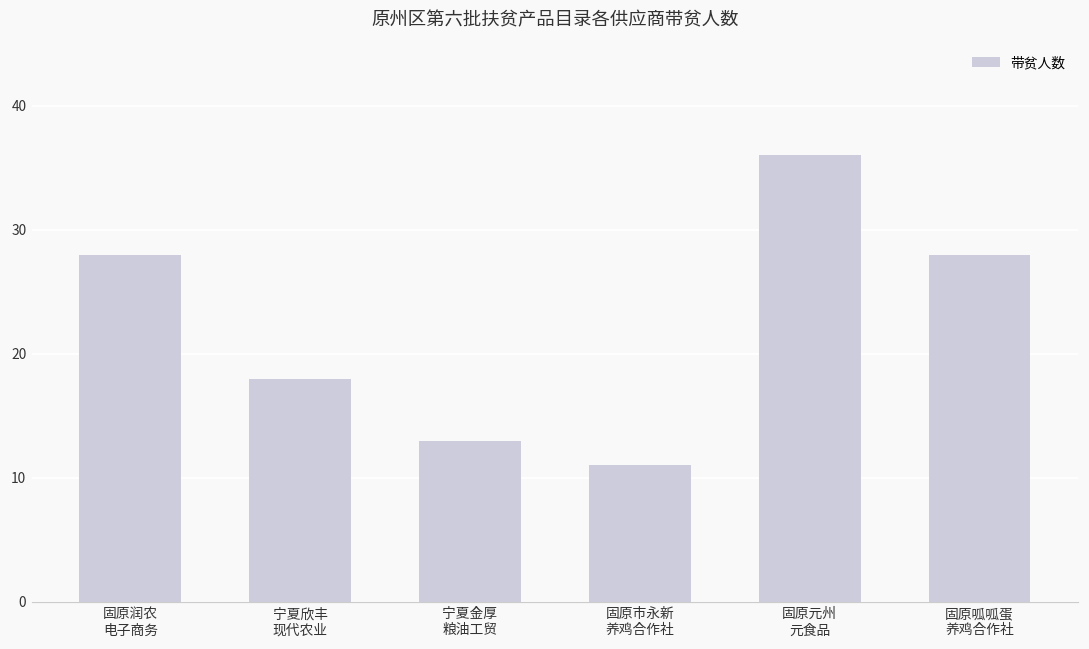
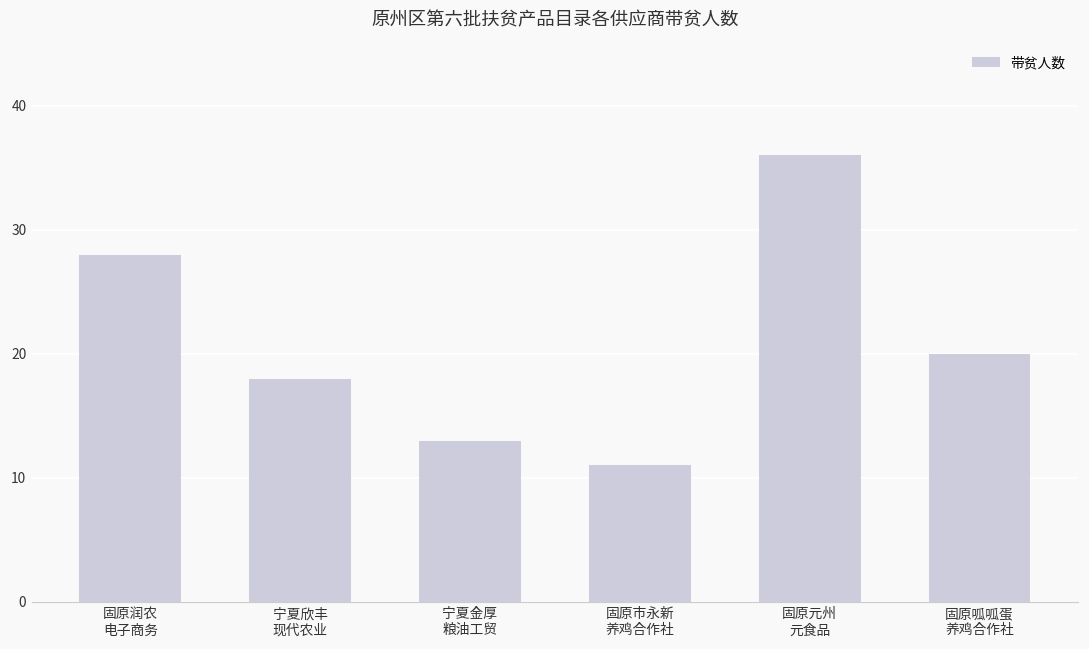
  {
    "固原润农 电子商务": 28,
    "宁夏欣丰 现代农业": 18,
    "宁夏金厚 粮油工贸": 13,
    "固原市永新 养鸡合作社": 11,
    "固原元州 元食品": 36,
-   "固原呱呱蛋 养鸡合作社": 28
+   "固原呱呱蛋 养鸡合作社": 20
  }
